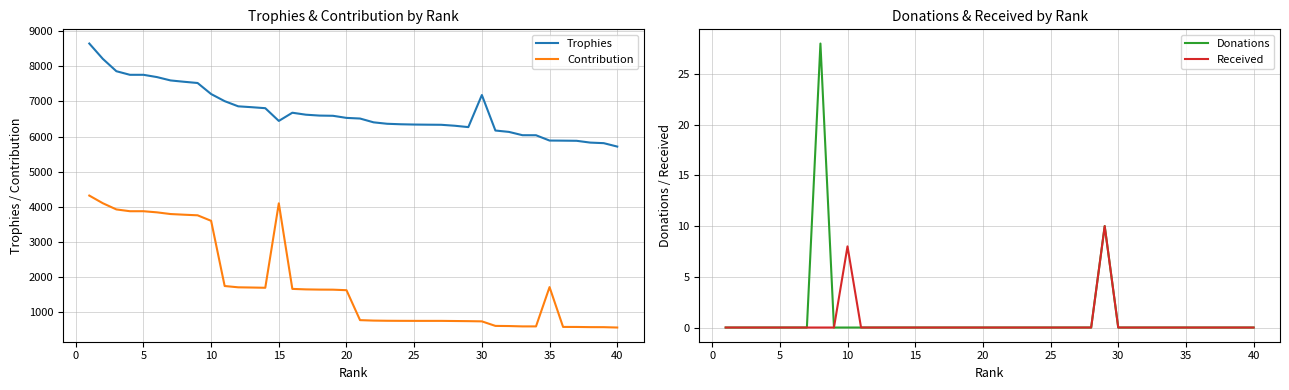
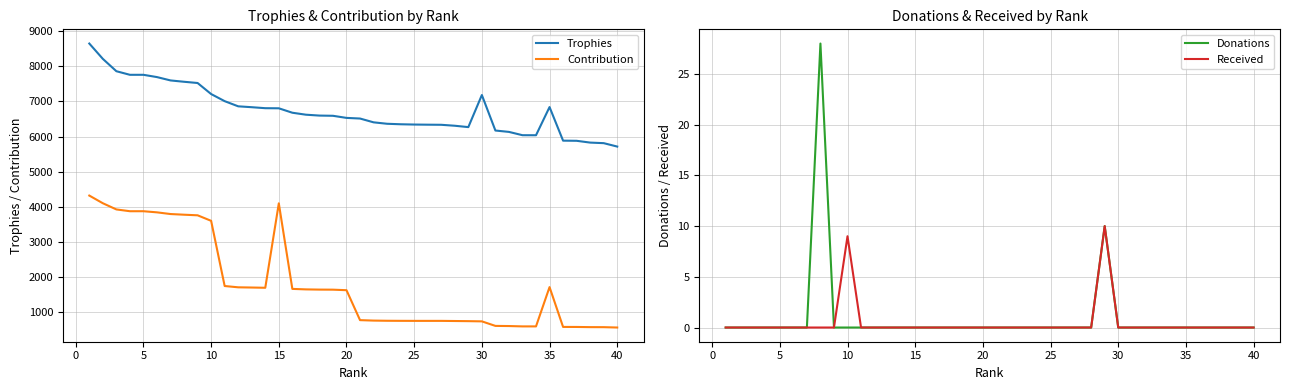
  {
    "Trophies & Contribution by Rank": {
      "Trophies": {
        "5": 7800,
        "10": 7200,
-       "15": 6400,
+       "15": 6800,
        "20": 6500,
        "25": 6300,
        "30": 7200,
-       "35": 5900,
+       "35": 6800,
        "40": 5700
      },
      "Contribution": {
        "5": 3900,
        "10": 3600,
        "15": 4100,
        "20": 1600,
        "25": 800,
        "30": 700,
        "35": 1700,
        "40": 600
      }
    },
    "Donations & Received by Rank": {
      "Donations": {
        "10": 0
      },
      "Received": {
-       "10": 8
+       "10": 9
      }
    }
  }
